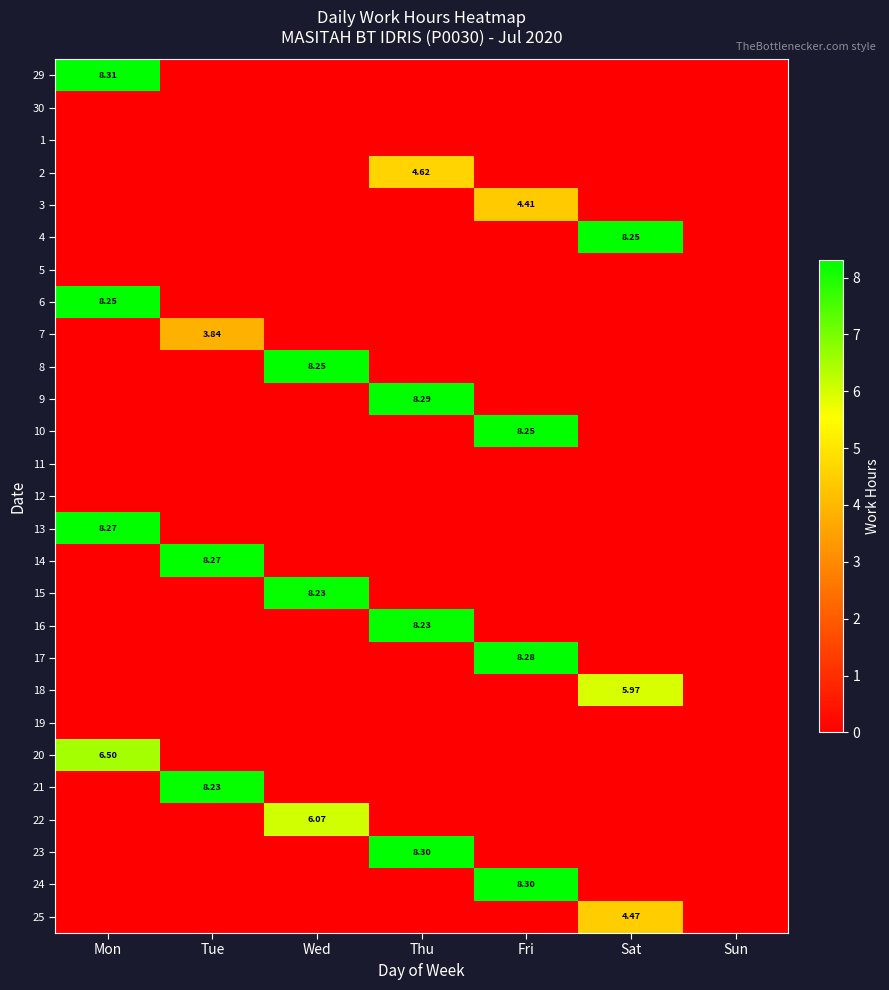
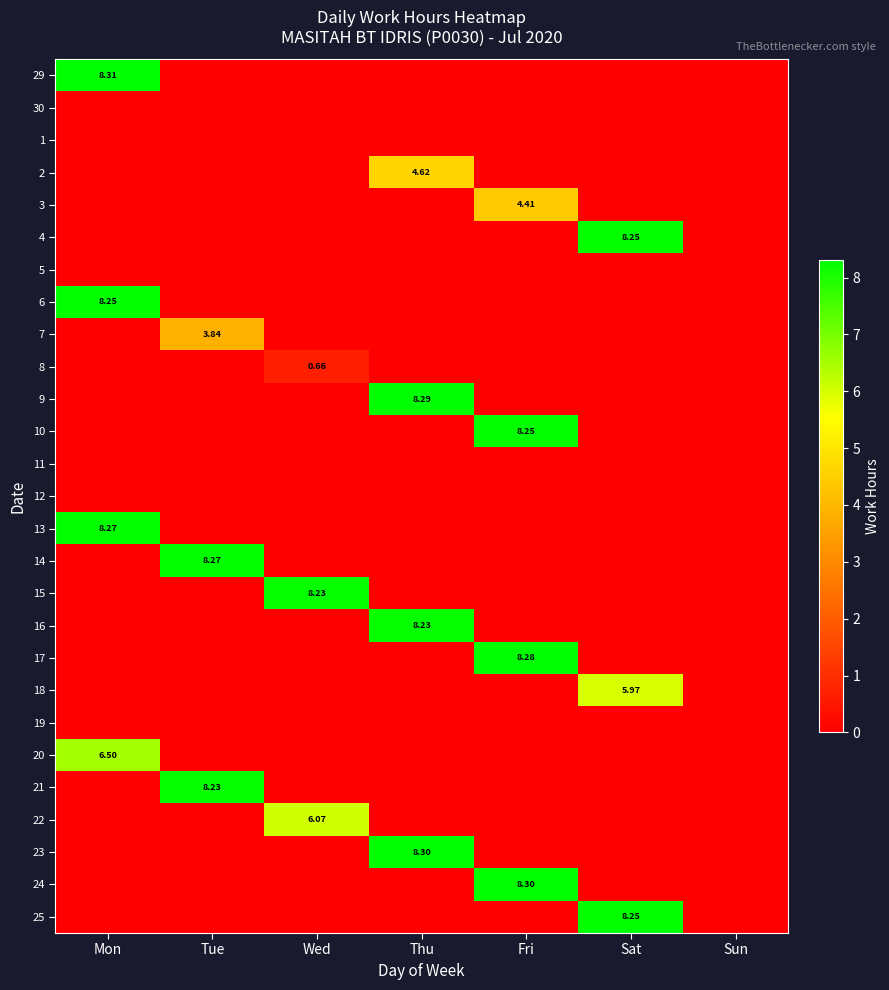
  {
    "29": {
      "Mon": 8.31
    },
    "2": {
      "Thu": 4.62
    },
    "3": {
      "Fri": 4.41
    },
    "4": {
      "Sat": 8.25
    },
    "6": {
      "Mon": 8.25
    },
    "7": {
      "Tue": 3.84
    },
    "8": {
-     "Wed": 8.25
+     "Wed": 0.66
    },
    "9": {
      "Thu": 8.29
    },
    "10": {
      "Fri": 8.25
    },
    "13": {
      "Mon": 8.27
    },
    "14": {
      "Tue": 8.27
    },
    "15": {
      "Wed": 8.23
    },
    "16": {
      "Thu": 8.23
    },
    "17": {
      "Fri": 8.28
    },
    "18": {
      "Sat": 5.97
    },
    "20": {
      "Mon": 6.50
    },
    "21": {
      "Tue": 8.23
    },
    "22": {
      "Wed": 6.07
    },
    "23": {
      "Thu": 8.30
    },
    "24": {
      "Fri": 8.30
    },
    "25": {
-     "Sat": 4.47
+     "Sat": 8.25
    }
  }
